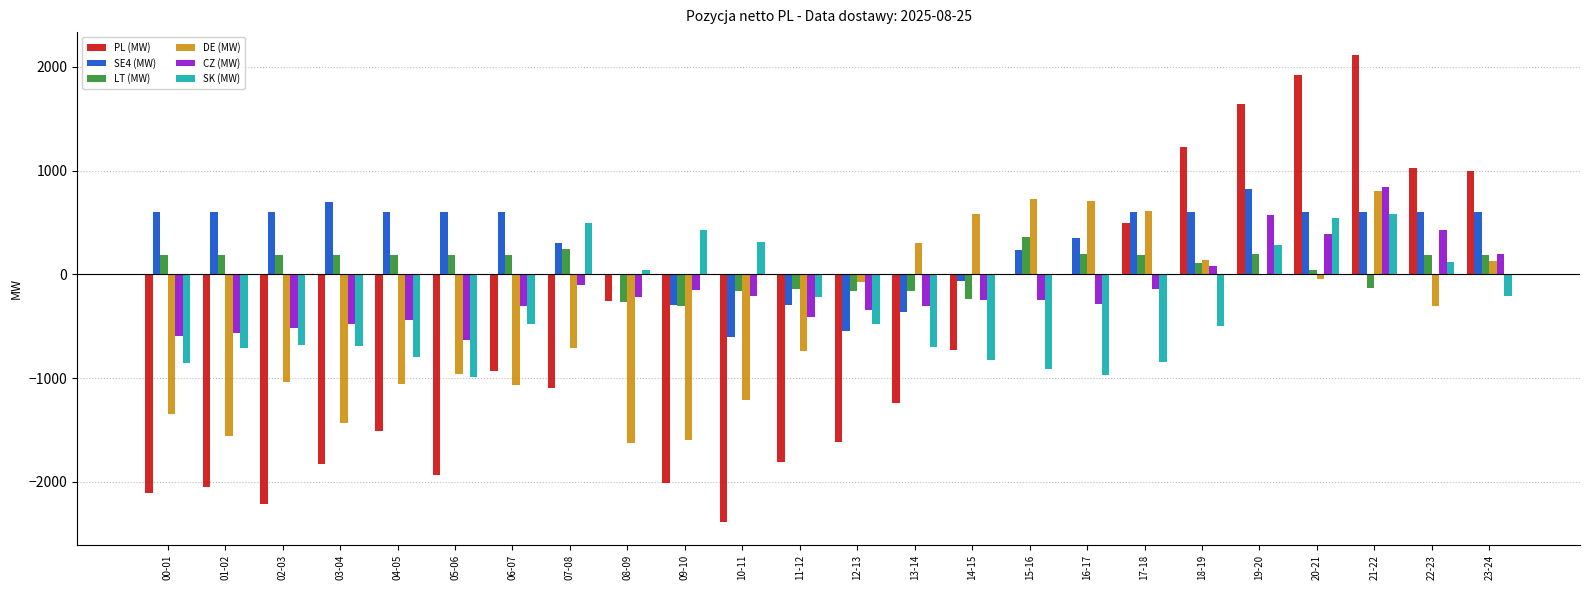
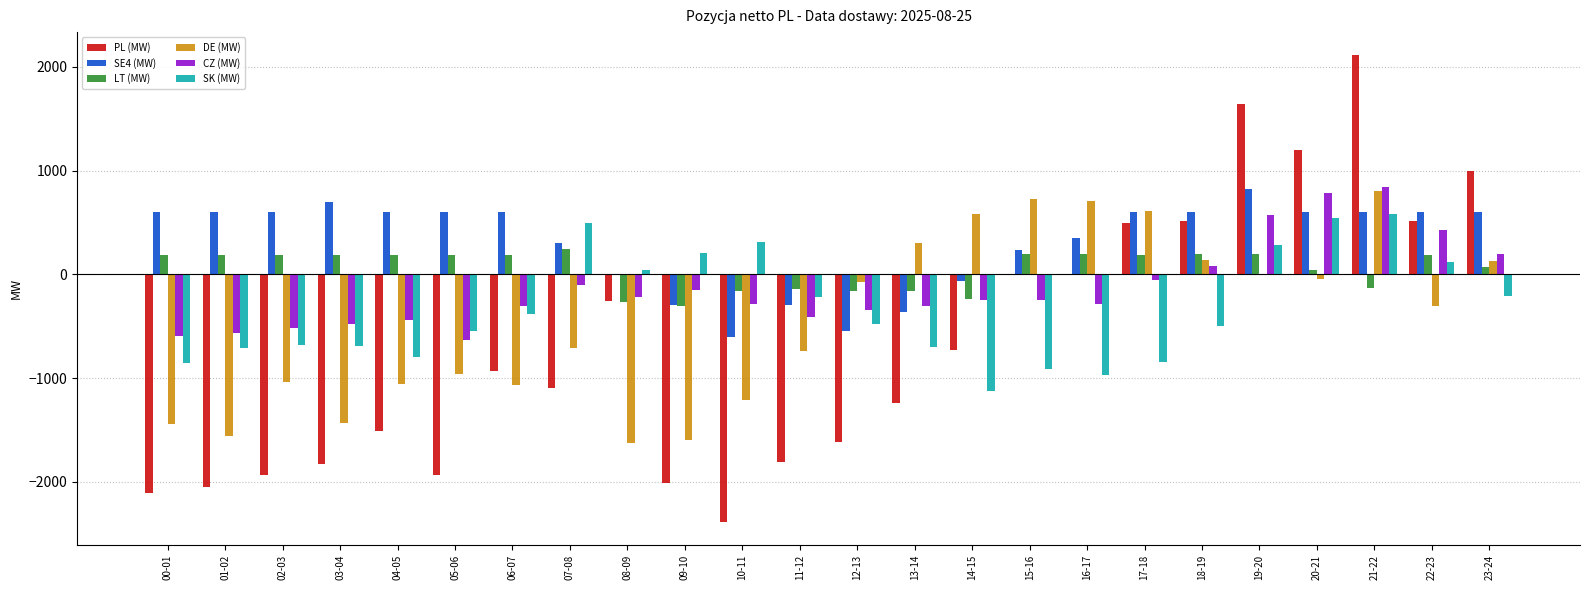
  {
    "PL (MW)": {
      "00-01": -2100,
      "01-02": -2050,
-     "02-03": -2210,
+     "02-03": -1930,
      "03-04": -1820,
      "04-05": -1510,
      "05-06": -1940,
      "06-07": -930,
      "07-08": -1100,
      "08-09": -260,
      "09-10": -2010,
      "10-11": -2380,
      "11-12": -1810,
      "12-13": -1610,
      "13-14": -1240,
      "14-15": -730,
      "15-16": 0,
      "17-18": 490,
-     "18-19": 1230,
+     "18-19": 510,
      "19-20": 1640,
-     "20-21": 1920,
+     "20-21": 1200,
      "21-22": 2110,
-     "22-23": 1030,
+     "22-23": 510,
      "23-24": 1000
    },
    "SE4 (MW)": {
      "00-01": 600,
      "01-02": 600,
      "02-03": 600,
      "03-04": 700,
      "04-05": 600,
      "05-06": 600,
      "06-07": 600,
      "07-08": 300,
      "08-09": 0,
      "09-10": -300,
      "10-11": -600,
      "11-12": -300,
      "12-13": -540,
      "13-14": -360,
      "14-15": -60,
      "15-16": 240,
      "16-17": 350,
      "17-18": 600,
      "18-19": 600,
      "19-20": 820,
      "20-21": 600,
      "21-22": 600,
      "22-23": 600,
      "23-24": 600
    },
    "LT (MW)": {
      "00-01": 190,
      "01-02": 190,
      "02-03": 190,
      "03-04": 190,
      "04-05": 190,
      "05-06": 190,
      "06-07": 190,
      "07-08": 250,
      "08-09": -270,
      "09-10": -310,
      "10-11": -170,
      "11-12": -140,
      "12-13": -170,
      "13-14": -170,
      "14-15": -240,
-     "15-16": 360,
+     "15-16": 190,
      "16-17": 190,
      "17-18": 190,
-     "18-19": 110,
+     "18-19": 190,
      "19-20": 190,
      "20-21": 40,
      "21-22": -130,
      "22-23": 190,
-     "23-24": 190
+     "23-24": 70
    },
    "DE (MW)": {
-     "00-01": -1340,
+     "00-01": -1440,
      "01-02": -1560,
      "02-03": -1040,
      "03-04": -1430,
      "04-05": -1060,
      "05-06": -960,
      "06-07": -1070,
      "07-08": -710,
      "08-09": -1620,
      "09-10": -1600,
      "10-11": -1210,
      "11-12": -740,
      "12-13": -80,
      "13-14": 300,
      "14-15": 580,
      "15-16": 730,
      "16-17": 710,
      "17-18": 610,
      "18-19": 140,
      "20-21": -50,
      "21-22": 810,
      "22-23": -300,
      "23-24": 130
    },
    "CZ (MW)": {
      "00-01": -600,
      "01-02": -560,
      "02-03": -510,
      "03-04": -480,
      "04-05": -440,
      "05-06": -640,
      "06-07": -300,
      "07-08": -100,
      "08-09": -220,
      "09-10": -150,
-     "10-11": -210,
+     "10-11": -290,
      "11-12": -410,
      "12-13": -340,
      "13-14": -310,
      "14-15": -250,
      "15-16": -250,
      "16-17": -280,
-     "17-18": -150,
+     "17-18": -50,
      "18-19": 80,
      "19-20": 570,
-     "20-21": 390,
+     "20-21": 780,
      "21-22": 840,
      "22-23": 420,
      "23-24": 200
    },
    "SK (MW)": {
      "00-01": -850,
      "01-02": -710,
      "02-03": -680,
      "03-04": -690,
      "04-05": -800,
-     "05-06": -990,
-     "06-07": -470,
+     "05-06": -550,
+     "06-07": -380,
      "07-08": 500,
      "08-09": 40,
-     "09-10": 430,
+     "09-10": 210,
      "10-11": 310,
      "11-12": -220,
      "12-13": -480,
      "13-14": -700,
-     "14-15": -830,
+     "14-15": -1120,
      "15-16": -910,
      "16-17": -970,
      "17-18": -850,
      "18-19": -500,
      "19-20": 280,
      "20-21": 540,
      "21-22": 580,
      "22-23": 120,
      "23-24": -210
    }
  }
